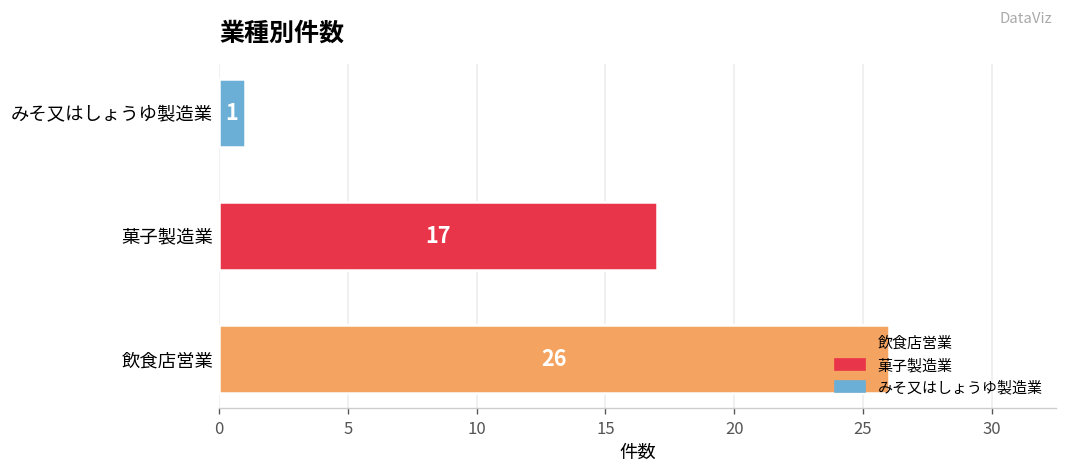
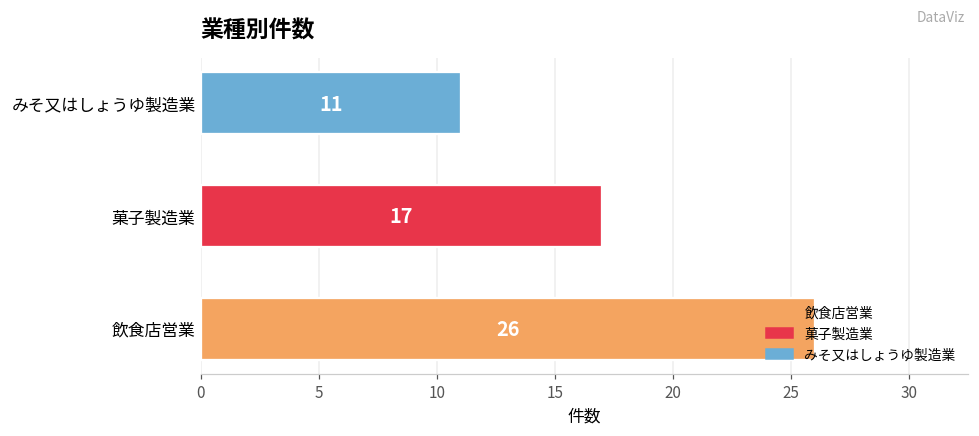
  {
-   "みそ又はしょうゆ製造業": 1,
+   "みそ又はしょうゆ製造業": 11,
    "菓子製造業": 17,
    "飲食店営業": 26
  }
